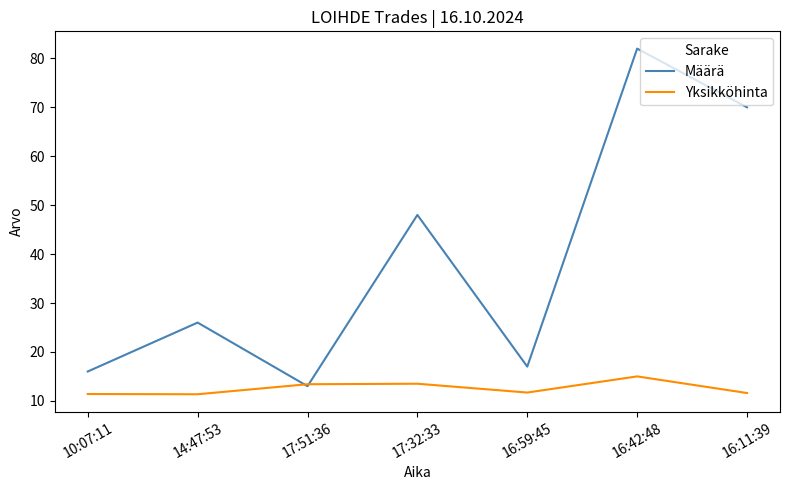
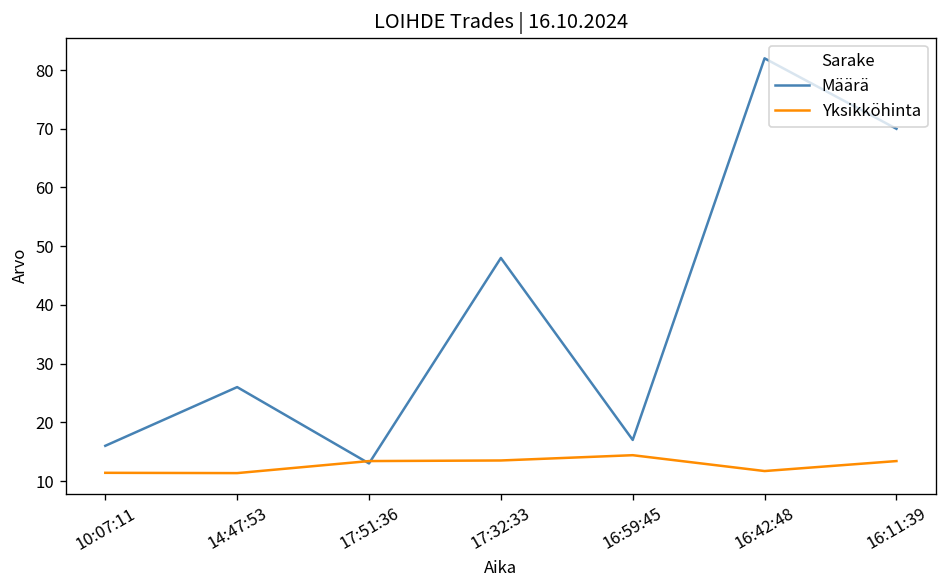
  {
    "Määrä": {
      "10:07:11": 16,
      "14:47:53": 26,
      "17:32:33": 48,
      "16:59:45": 17,
      "16:42:48": 82,
      "16:11:39": 70
    },
    "Yksikköhinta": {
      "10:07:11": 11,
      "14:47:53": 11,
      "17:32:33": 14,
-     "16:59:45": 12,
-     "16:42:48": 15,
-     "16:11:39": 12
+     "16:59:45": 14,
+     "16:42:48": 12,
+     "16:11:39": 13
    }
  }
